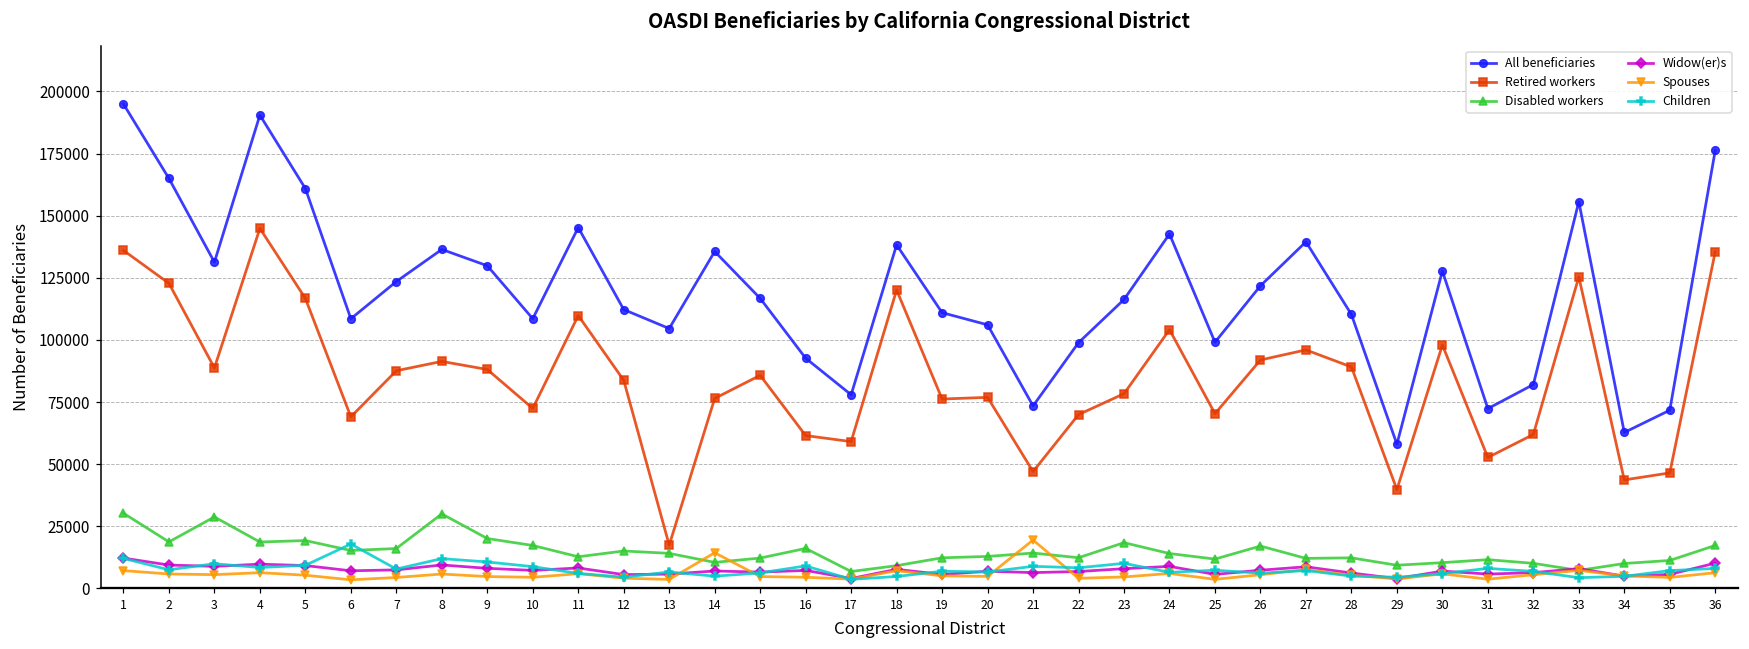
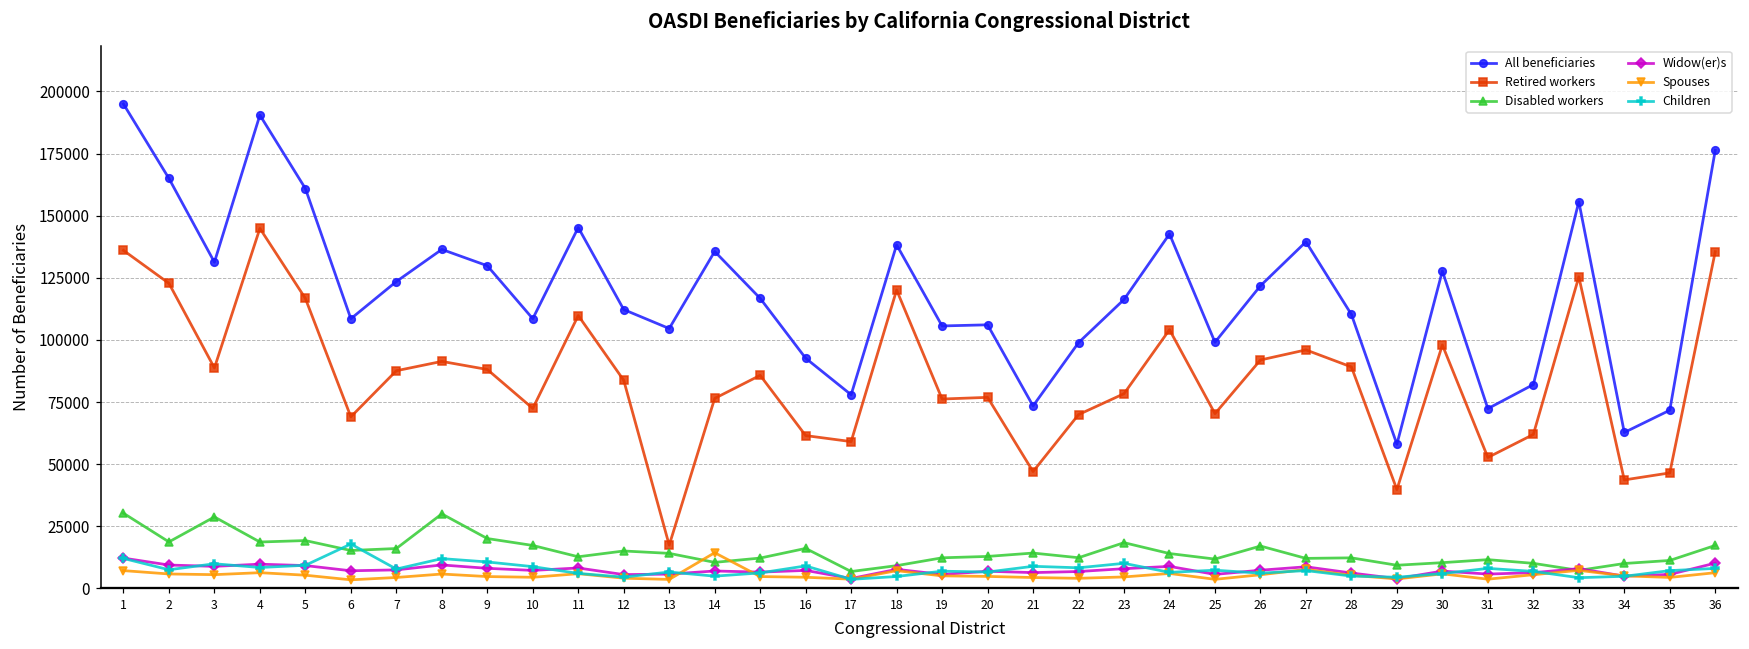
  {
    "All beneficiaries": {
      "1": 195000,
      "2": 165000,
      "3": 131000,
      "4": 190000,
      "5": 161000,
      "6": 109000,
      "7": 123000,
      "8": 136000,
      "9": 130000,
      "10": 109000,
      "11": 145000,
      "12": 112000,
      "13": 105000,
      "14": 136000,
      "15": 117000,
      "16": 93000,
      "17": 78000,
      "18": 138000,
-     "19": 111000,
+     "19": 106000,
      "20": 106000,
      "21": 73000,
      "22": 99000,
      "23": 116000,
      "24": 143000,
      "25": 99000,
      "26": 122000,
      "27": 139000,
      "28": 110000,
      "29": 58000,
      "30": 128000,
      "31": 72000,
      "32": 82000,
      "33": 156000,
      "34": 63000,
      "35": 72000,
      "36": 176000
    },
    "Retired workers": {
      "1": 136000,
      "2": 123000,
      "3": 89000,
      "4": 145000,
      "5": 117000,
      "6": 69000,
      "7": 88000,
      "8": 91000,
      "9": 88000,
      "10": 72000,
      "11": 110000,
      "12": 84000,
      "13": 17000,
      "14": 76000,
      "15": 86000,
      "16": 62000,
      "17": 59000,
      "18": 120000,
      "19": 76000,
      "20": 77000,
      "21": 47000,
      "22": 70000,
      "23": 78000,
      "24": 104000,
      "25": 70000,
      "26": 92000,
      "27": 96000,
      "28": 89000,
      "29": 40000,
      "30": 98000,
      "31": 53000,
      "32": 62000,
      "33": 125000,
      "34": 44000,
      "35": 46000,
      "36": 136000
    },
    "Disabled workers": {
      "1": 30000,
      "2": 19000,
      "3": 29000,
      "4": 19000,
      "5": 19000,
      "6": 15000,
      "7": 16000,
      "8": 30000,
      "9": 20000,
      "10": 17000,
      "11": 13000,
      "12": 15000,
      "13": 14000,
      "14": 10000,
      "15": 12000,
      "16": 16000,
      "17": 7000,
      "18": 9000,
      "19": 12000,
      "20": 13000,
      "21": 14000,
      "22": 12000,
      "23": 18000,
      "24": 14000,
      "25": 12000,
      "26": 17000,
      "27": 12000,
      "28": 12000,
      "29": 9000,
      "30": 10000,
      "31": 12000,
      "32": 10000,
      "34": 10000,
      "35": 11000,
      "36": 17000
    },
    "Widow(er)s": {
      "2": 9000,
      "4": 10000,
      "6": 7000,
      "8": 9000,
      "9": 8000,
      "10": 7000,
      "11": 8000,
      "14": 7000,
      "16": 7000,
      "21": 6000,
      "22": 7000,
      "23": 8000,
      "24": 9000,
      "25": 6000,
      "26": 7000,
      "31": 6000,
      "35": 6000,
      "36": 10000
    },
    "Spouses": {
      "1": 7000,
      "2": 6000,
      "3": 6000,
      "4": 6000,
      "5": 5000,
      "6": 3000,
      "7": 4000,
      "8": 6000,
      "9": 5000,
      "10": 4000,
      "13": 4000,
      "14": 14000,
      "15": 5000,
      "16": 5000,
      "20": 5000,
-     "21": 19000,
+     "21": 4000,
      "22": 4000,
      "23": 5000,
      "25": 4000,
      "31": 4000,
      "35": 4000,
      "36": 6000
    },
    "Children": {
      "2": 8000,
      "4": 8000,
      "6": 18000,
      "8": 12000,
      "9": 11000,
      "10": 9000,
      "14": 5000,
      "16": 9000,
      "18": 5000,
      "19": 7000,
      "21": 9000,
      "22": 8000,
      "23": 10000,
      "25": 7000,
      "31": 8000,
      "33": 4000,
      "35": 7000,
      "36": 8000
    }
  }
